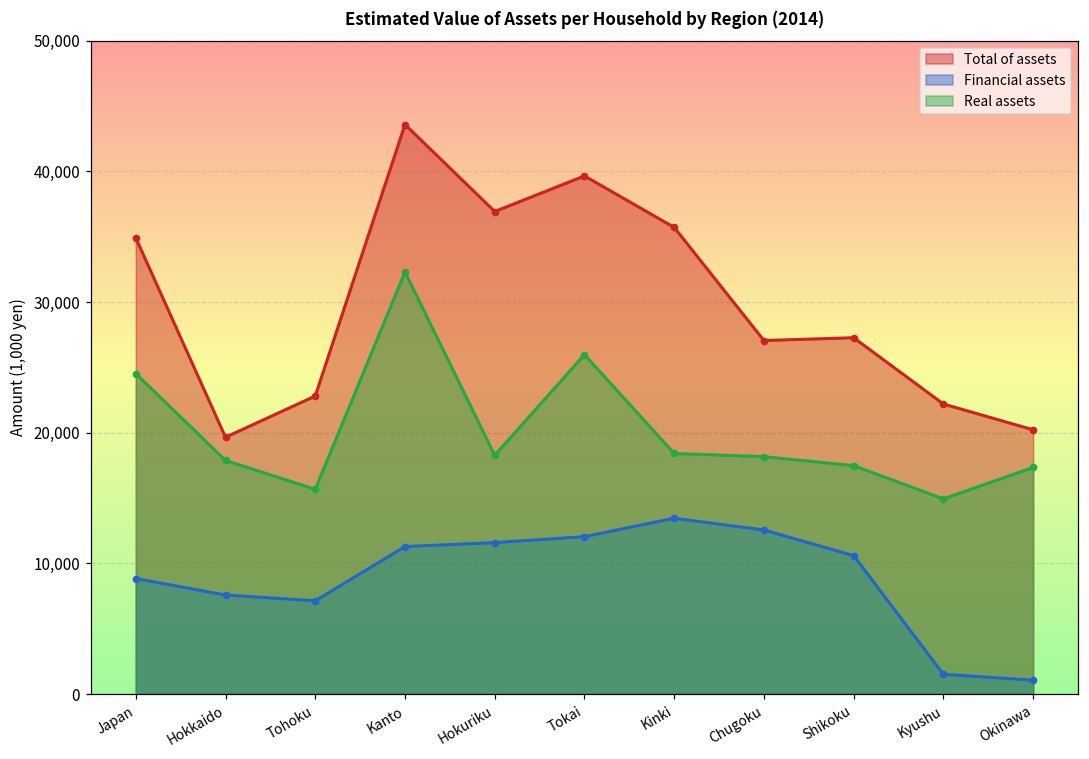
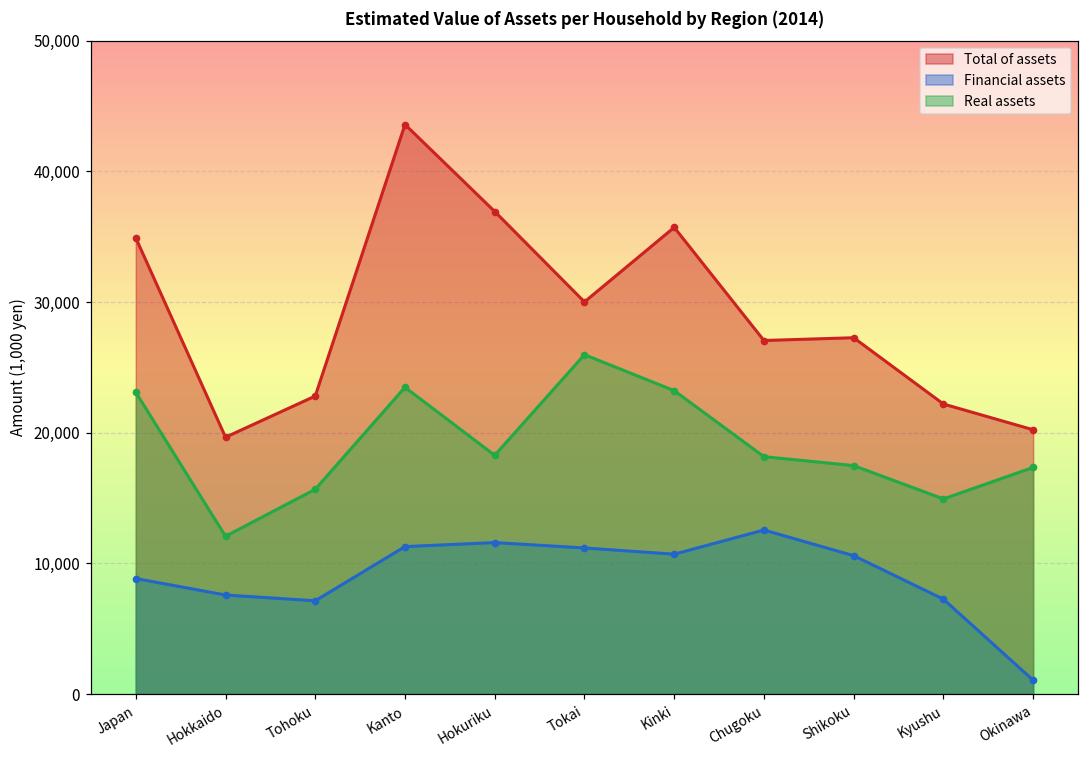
  {
    "Total of assets": {
      "Japan": "34,900",
      "Hokkaido": "19,700",
      "Tohoku": "22,800",
      "Kanto": "43,600",
      "Hokuriku": "36,900",
-     "Tokai": "39,600",
+     "Tokai": "30,000",
      "Kinki": "35,700",
      "Chugoku": "27,100",
      "Shikoku": "27,300",
      "Kyushu": "22,200",
      "Okinawa": "20,200"
    },
    "Financial assets": {
      "Japan": "8,800",
      "Hokkaido": "7,600",
      "Tohoku": "7,100",
      "Kanto": "11,300",
      "Hokuriku": "11,600",
-     "Tokai": "12,000",
-     "Kinki": "13,500",
+     "Tokai": "11,200",
+     "Kinki": "10,700",
      "Chugoku": "12,600",
      "Shikoku": "10,600",
-     "Kyushu": "1,500",
+     "Kyushu": "7,300",
      "Okinawa": "1,100"
    },
    "Real assets": {
-     "Japan": "24,500",
-     "Hokkaido": "17,900",
+     "Japan": "23,100",
+     "Hokkaido": "12,100",
      "Tohoku": "15,700",
-     "Kanto": "32,300",
+     "Kanto": "23,500",
      "Hokuriku": "18,300",
      "Tokai": "26,000",
-     "Kinki": "18,400",
+     "Kinki": "23,200",
      "Chugoku": "18,200",
      "Shikoku": "17,500",
      "Kyushu": "14,900",
      "Okinawa": "17,300"
    }
  }
